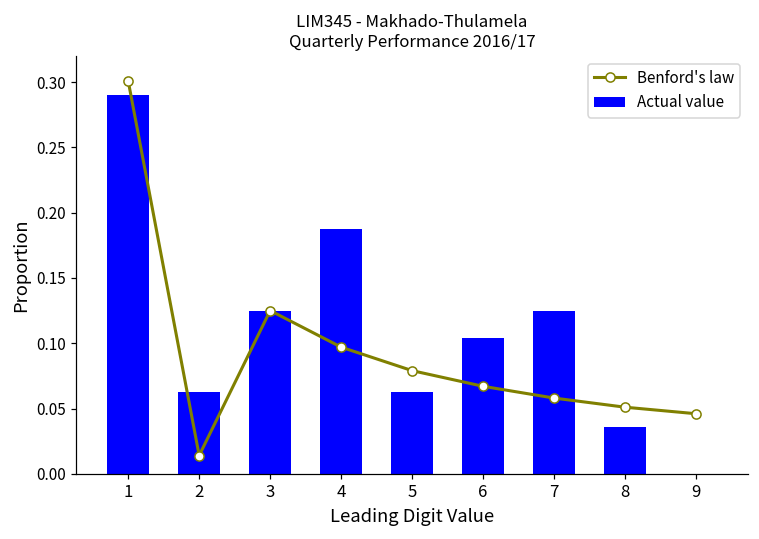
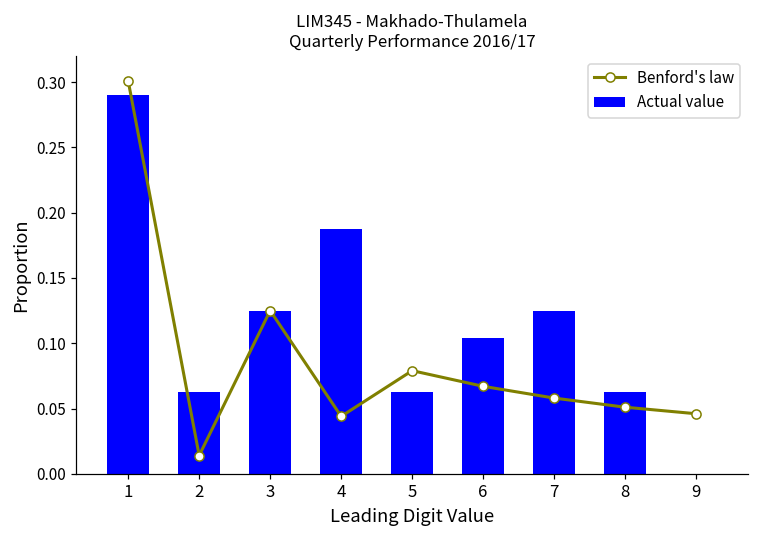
  {
    "Benford's law": {
      "1": 0.301,
      "2": 0.014,
      "3": 0.125,
-     "4": 0.097,
+     "4": 0.044,
      "5": 0.079,
      "6": 0.067,
      "7": 0.058,
      "8": 0.051,
      "9": 0.046
    },
    "Actual value": {
      "1": 0.290,
      "2": 0.063,
      "3": 0.125,
      "4": 0.188,
      "5": 0.063,
      "6": 0.104,
      "7": 0.125,
-     "8": 0.036,
+     "8": 0.063,
      "9": 0.000
    }
  }
